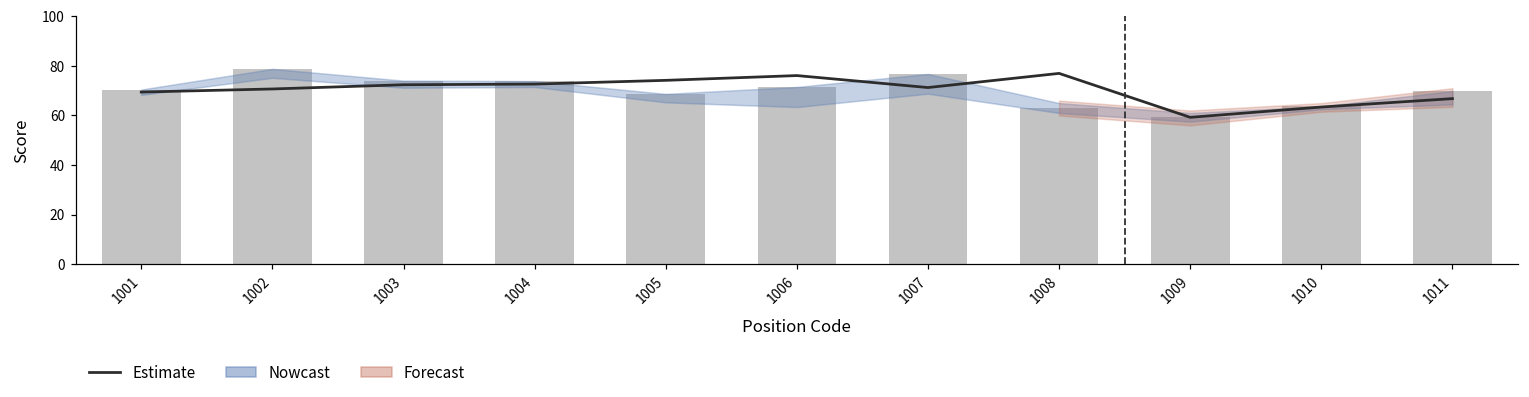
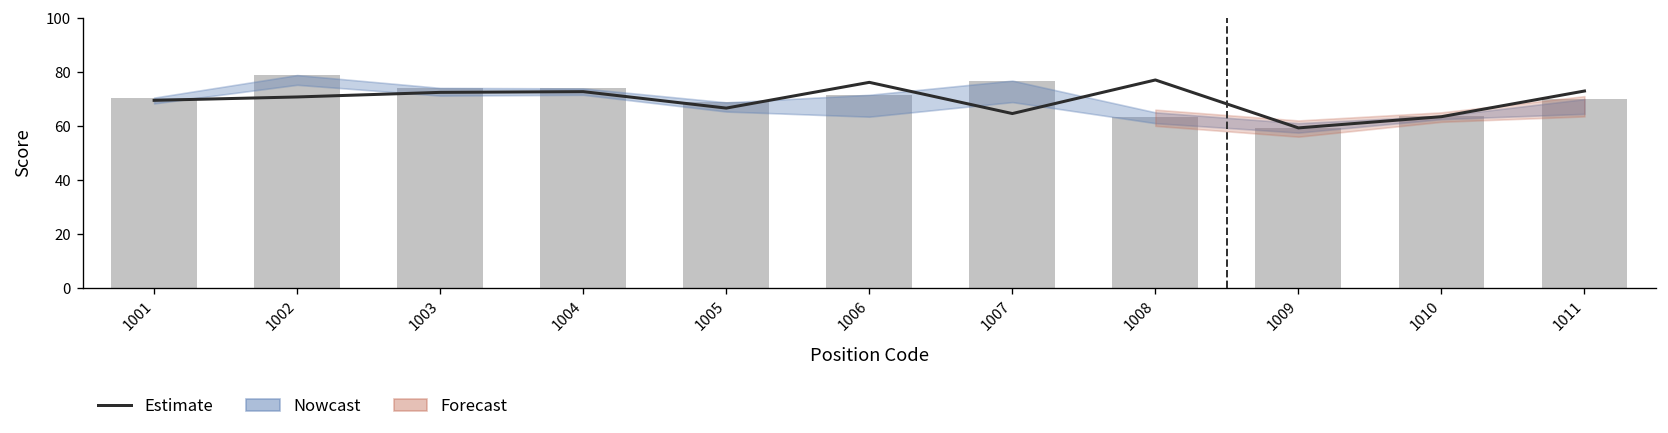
  {
    "Estimate": {
      "1002": 71,
      "1003": 72,
      "1004": 73,
-     "1005": 74,
+     "1005": 67,
      "1006": 76,
-     "1007": 71,
+     "1007": 65,
      "1008": 77,
      "1009": 59,
-     "1011": 67
+     "1011": 73
    }
  }
